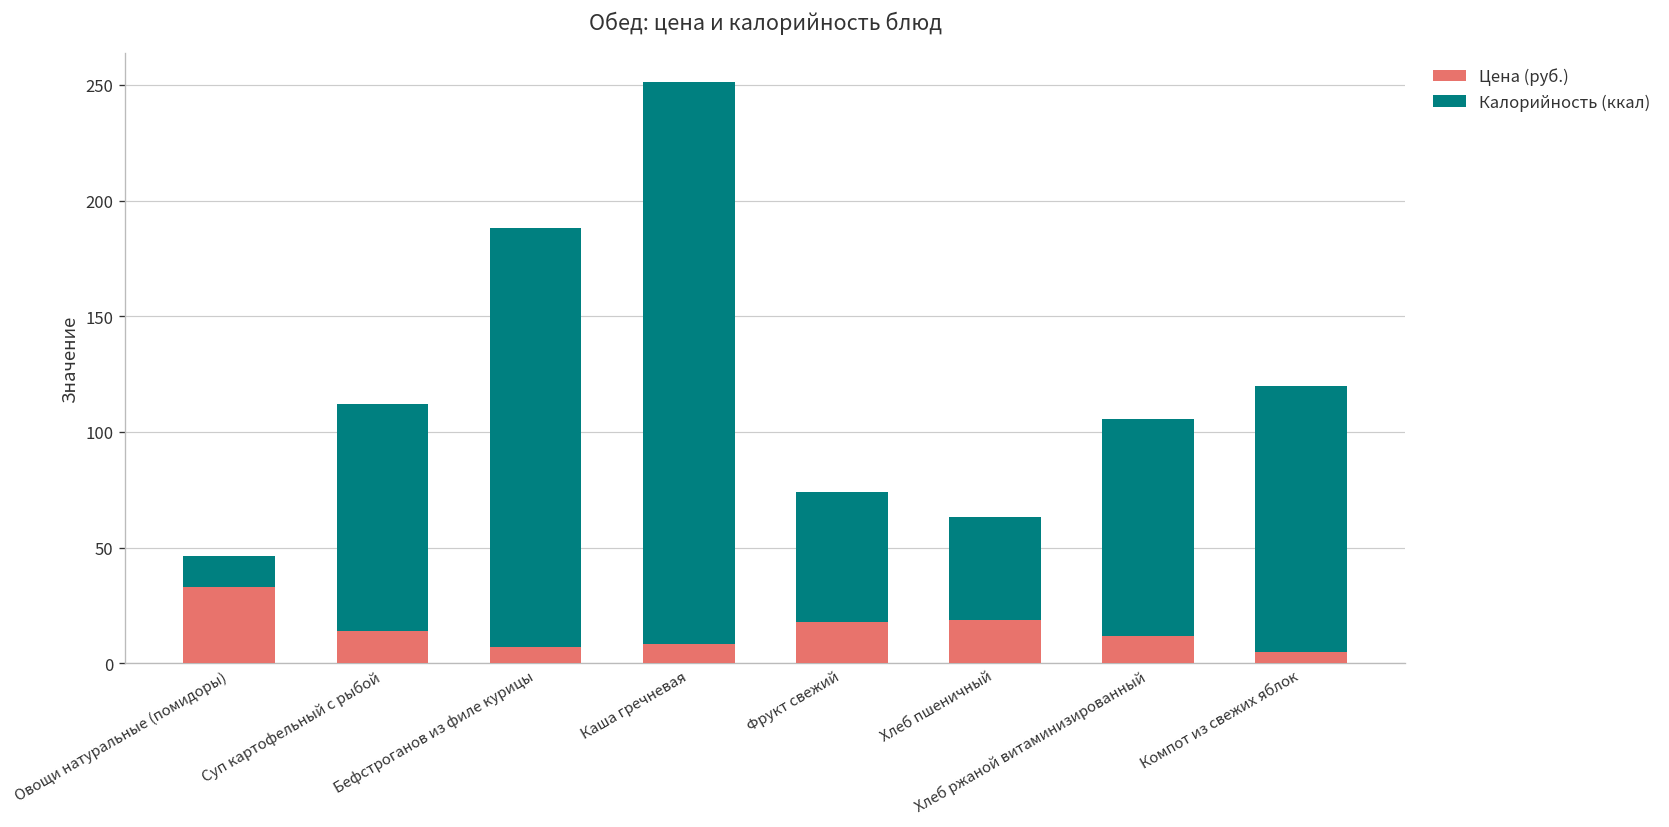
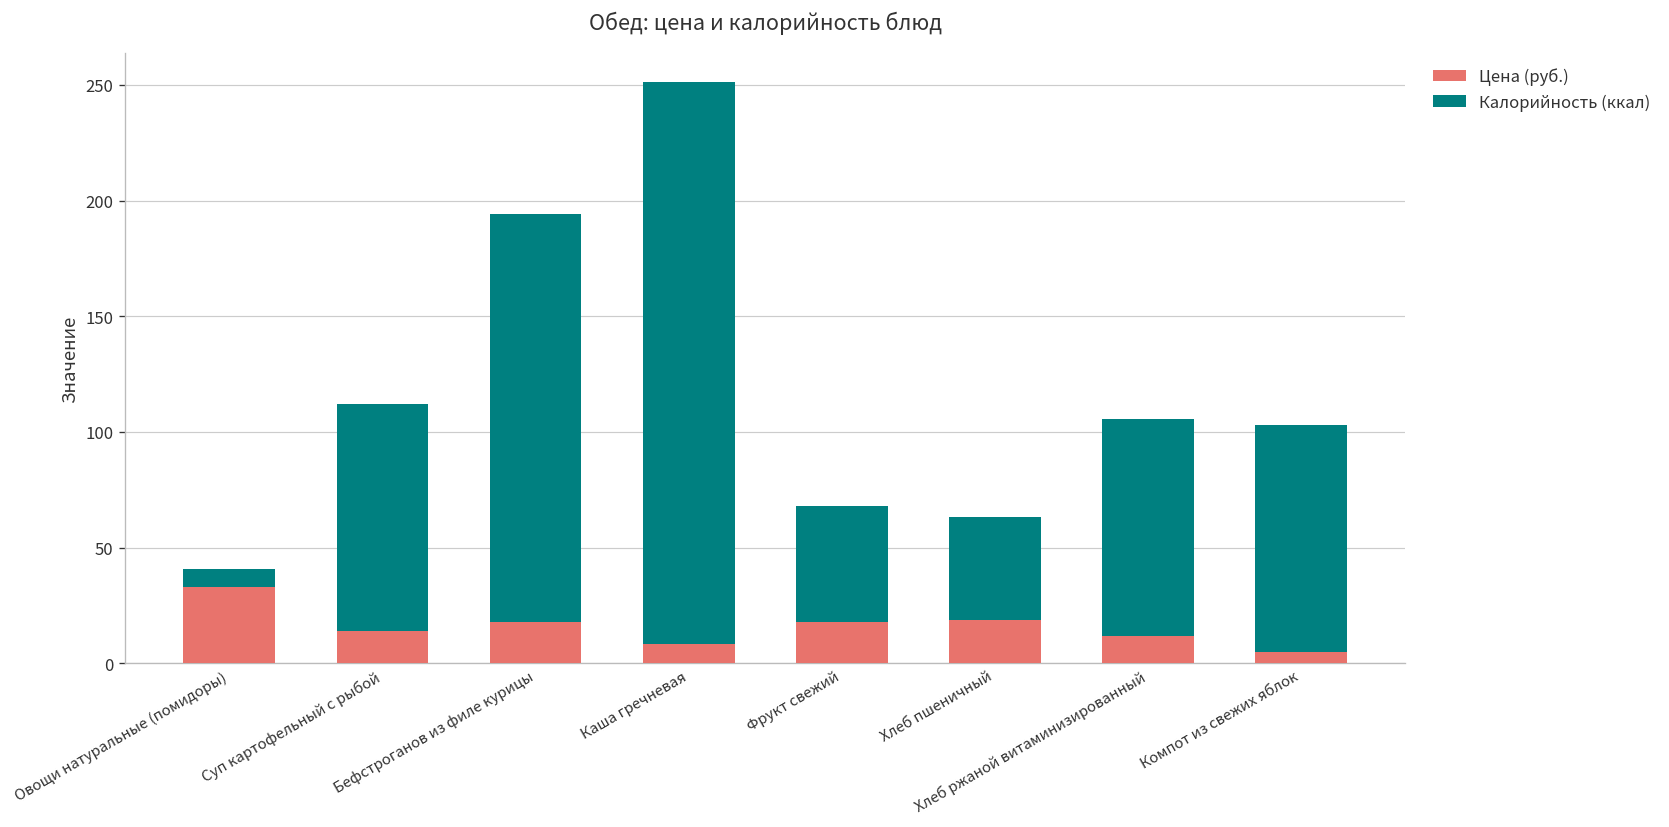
  {
    "Цена (руб.)": {
      "Овощи натуральные (помидоры)": 33,
      "Суп картофельный с рыбой": 14,
-     "Бефстроганов из филе курицы": 7,
+     "Бефстроганов из филе курицы": 18,
      "Каша гречневая": 8,
      "Фрукт свежий": 18,
      "Хлеб пшеничный": 19,
      "Хлеб ржаной витаминизированный": 12,
      "Компот из свежих яблок": 5
    },
    "Калорийность (ккал)": {
-     "Овощи натуральные (помидоры)": 13,
+     "Овощи натуральные (помидоры)": 8,
      "Суп картофельный с рыбой": 98,
-     "Бефстроганов из филе курицы": 181,
+     "Бефстроганов из филе курицы": 176,
      "Каша гречневая": 243,
-     "Фрукт свежий": 56,
+     "Фрукт свежий": 50,
      "Хлеб пшеничный": 45,
      "Хлеб ржаной витаминизированный": 94,
-     "Компот из свежих яблок": 115
+     "Компот из свежих яблок": 98
    }
  }
